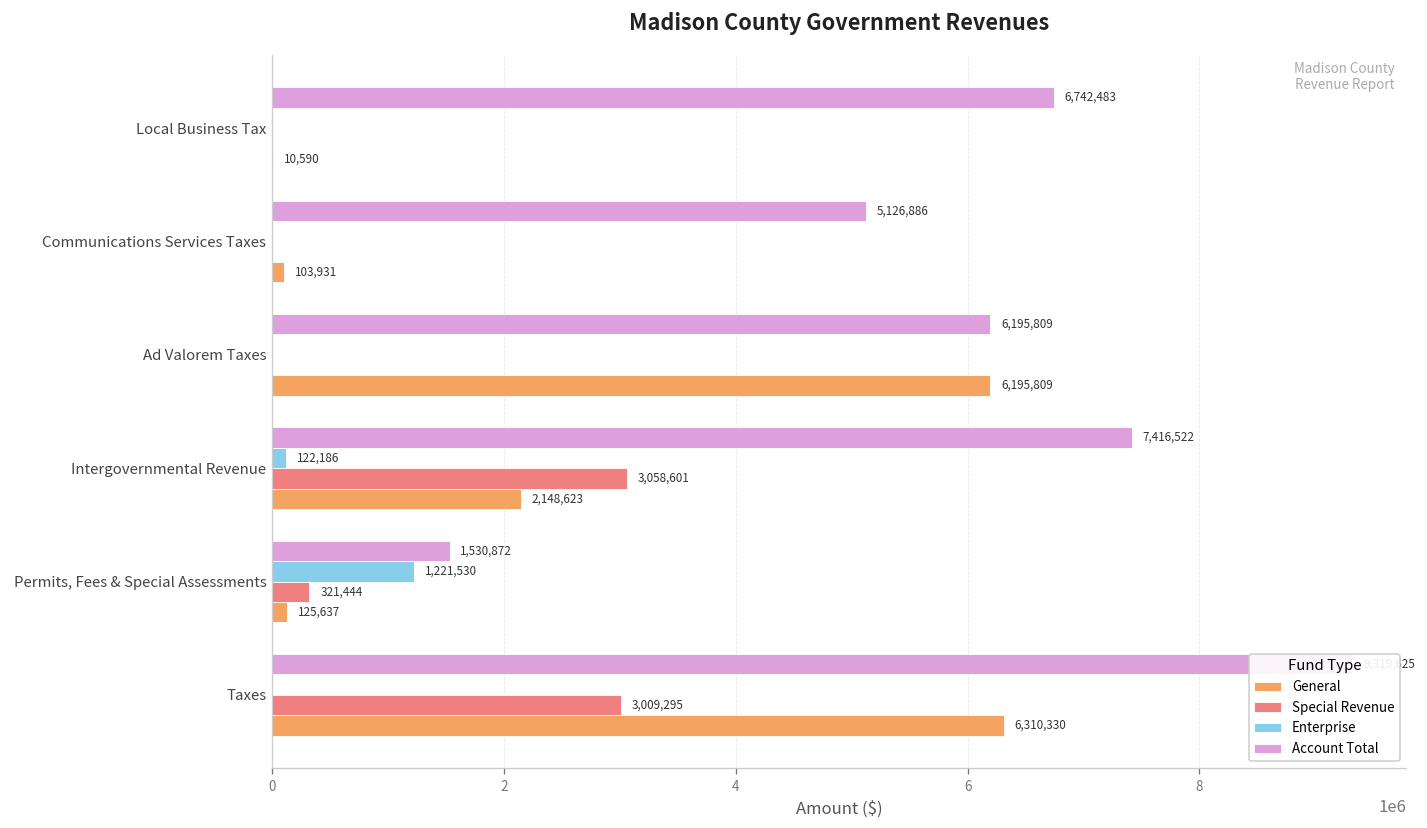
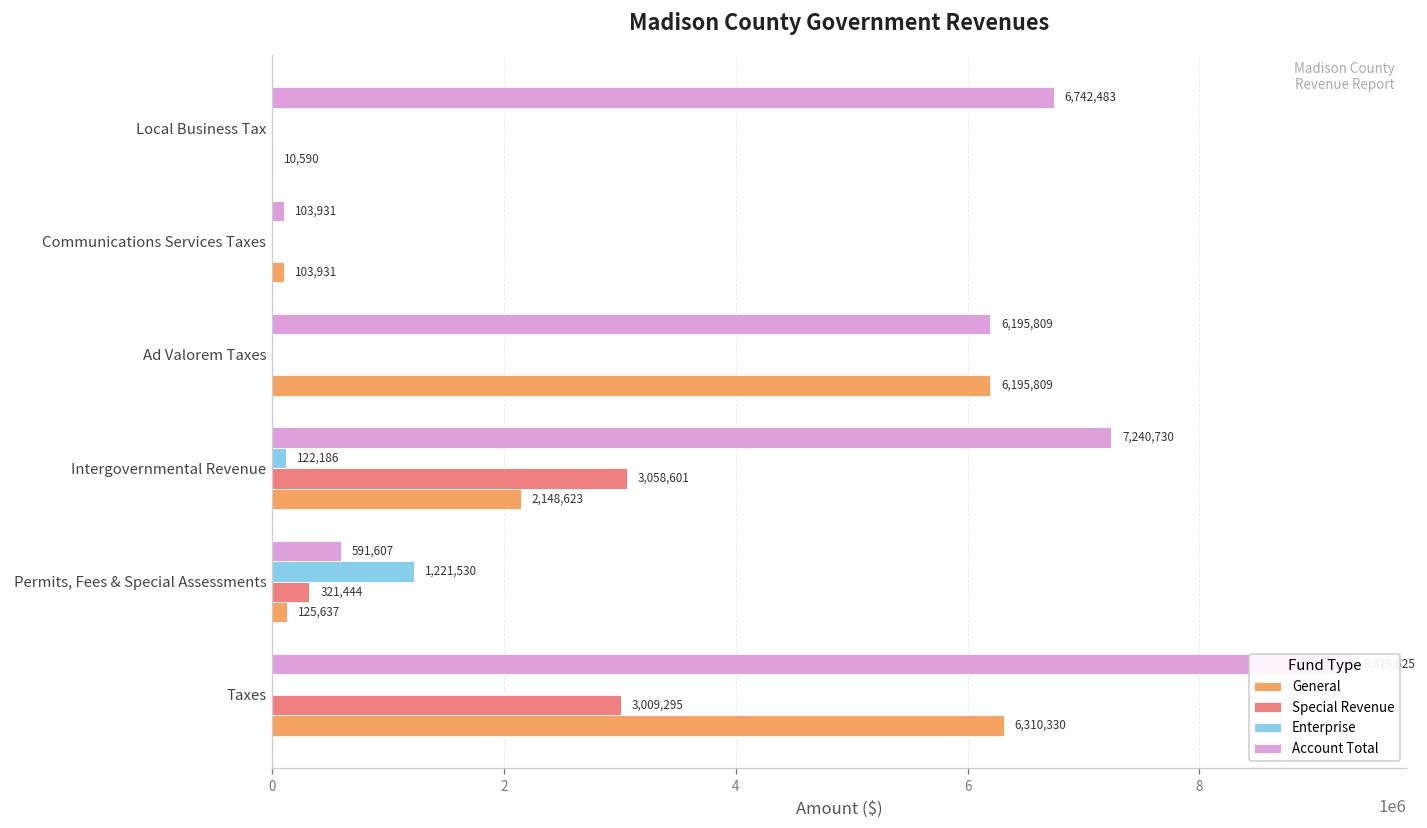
  {
    "Enterprise": {
      "Intergovernmental Revenue": "122,186",
      "Permits, Fees & Special Assessments": "1,221,530"
    },
    "Account Total": {
      "Local Business Tax": "6,742,483",
-     "Communications Services Taxes": "5,126,886",
+     "Communications Services Taxes": "103,931",
      "Ad Valorem Taxes": "6,195,809",
-     "Intergovernmental Revenue": "7,416,522",
-     "Permits, Fees & Special Assessments": "1,530,872"
+     "Intergovernmental Revenue": "7,240,730",
+     "Permits, Fees & Special Assessments": "591,607"
    }
  }
